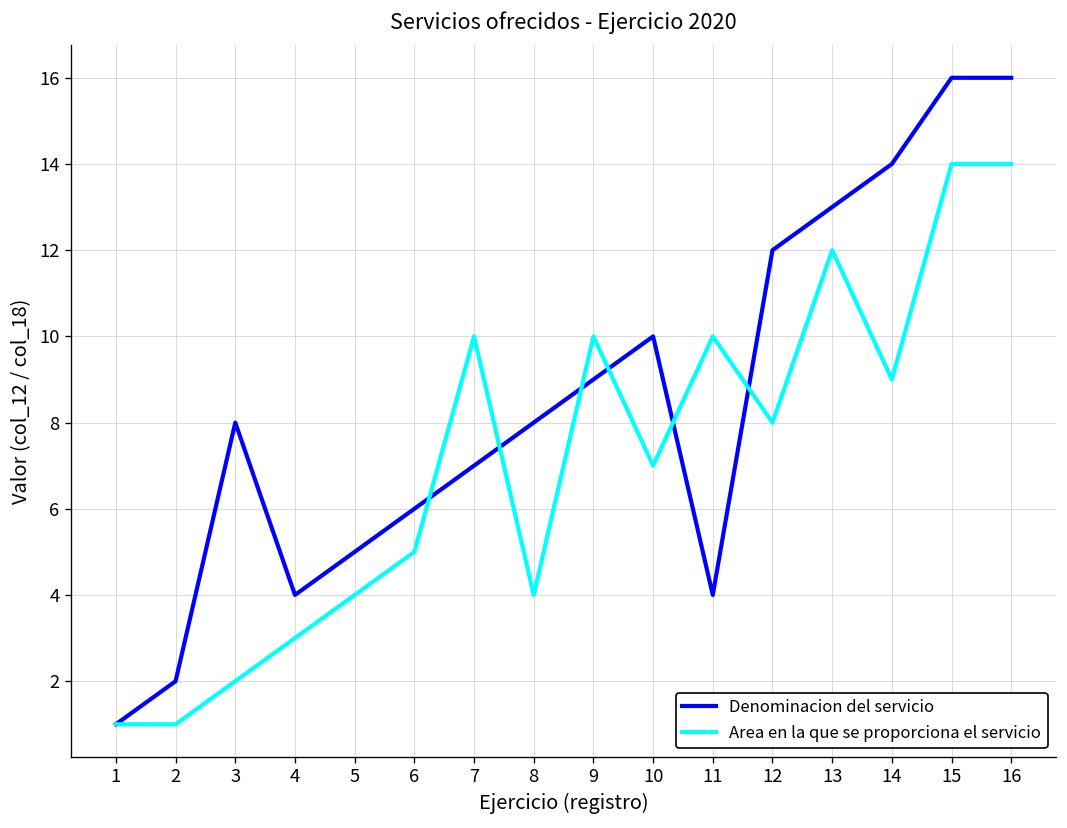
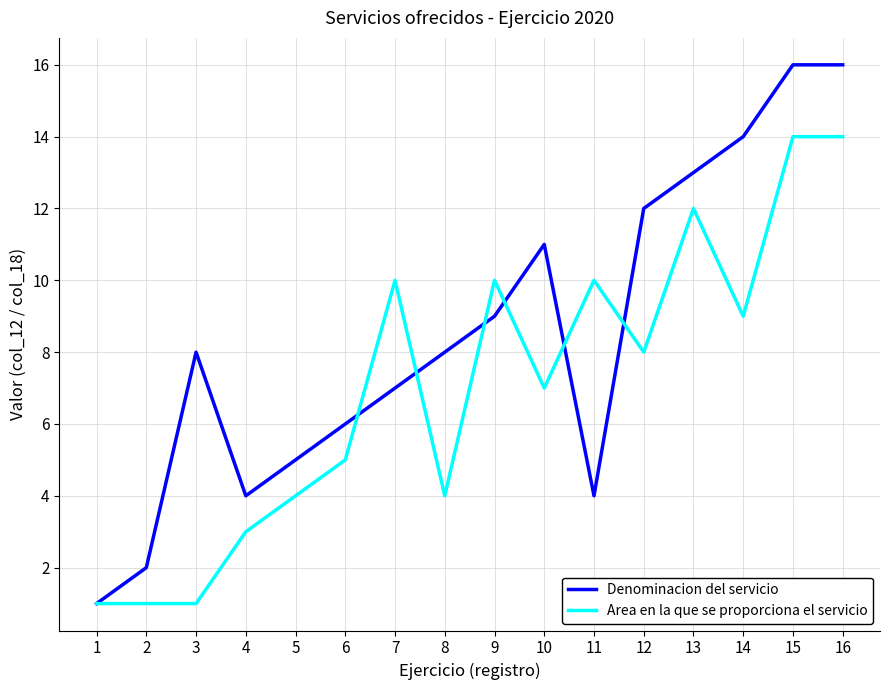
  {
    "Denominacion del servicio": {
      "2": 2,
      "3": 8,
      "4": 4,
      "5": 5,
      "6": 6,
      "7": 7,
      "8": 8,
      "9": 9,
-     "10": 10,
+     "10": 11,
      "11": 4,
      "12": 12,
      "13": 13,
      "14": 14,
      "15": 16,
      "16": 16
    },
    "Area en la que se proporciona el servicio": {
      "2": 1,
-     "3": 2,
+     "3": 1,
      "4": 3,
      "5": 4,
      "6": 5,
      "7": 10,
      "8": 4,
      "9": 10,
      "10": 7,
      "11": 10,
      "12": 8,
      "13": 12,
      "14": 9,
      "15": 14,
      "16": 14
    }
  }
